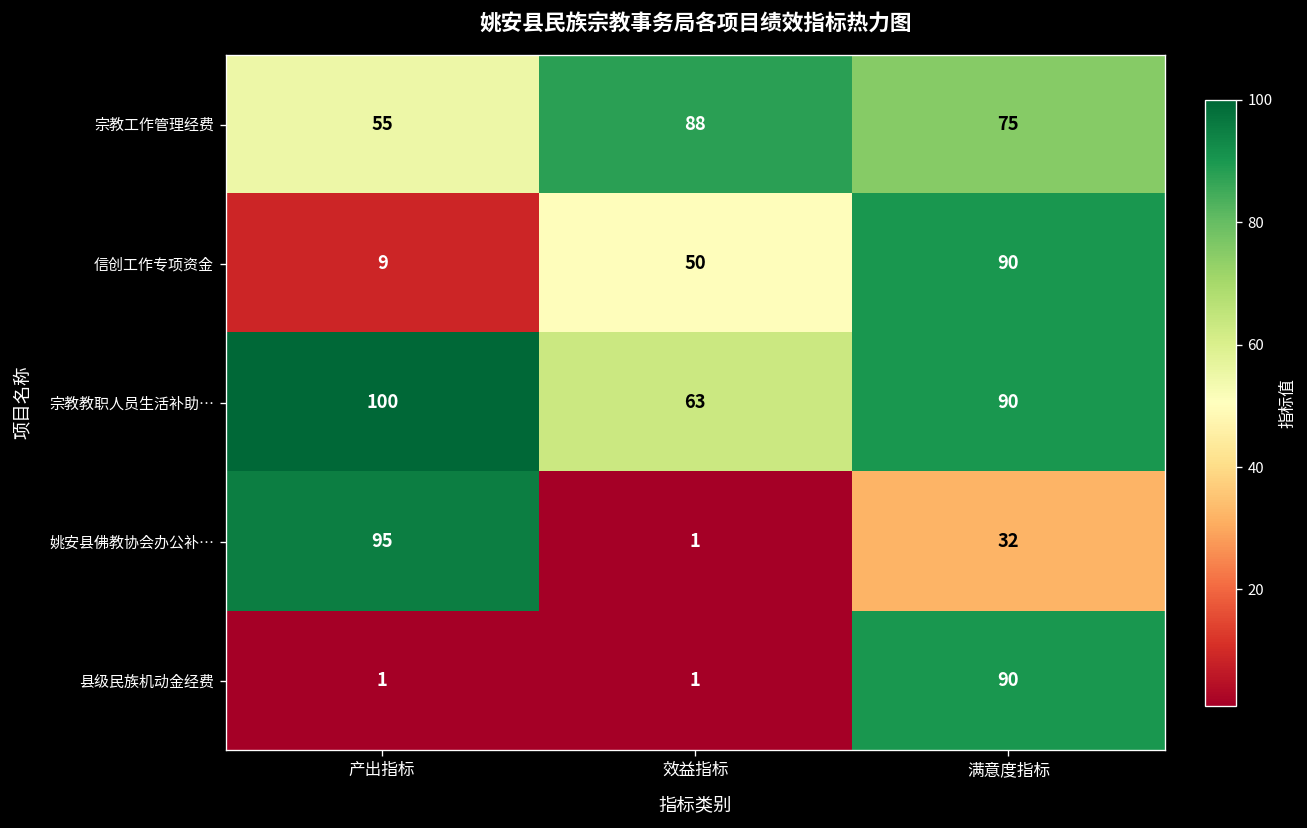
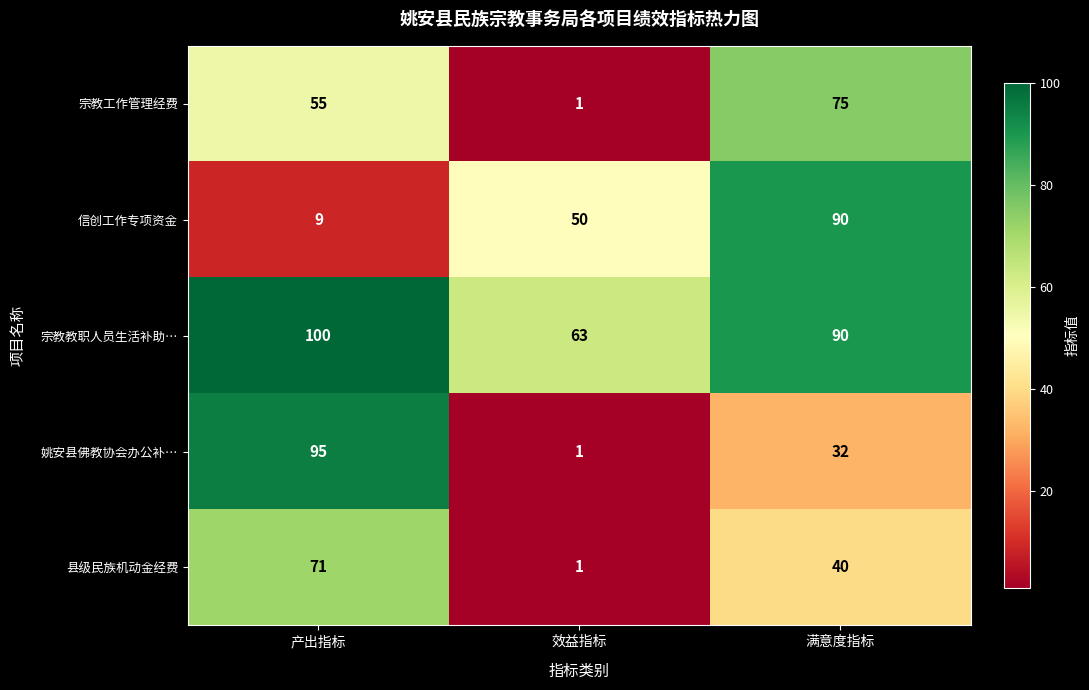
  {
    "宗教工作管理经费": {
      "产出指标": 55,
-     "效益指标": 88,
+     "效益指标": 1,
      "满意度指标": 75
    },
    "信创工作专项资金": {
      "产出指标": 9,
      "效益指标": 50,
      "满意度指标": 90
    },
    "宗教教职人员生活补助…": {
      "产出指标": 100,
      "效益指标": 63,
      "满意度指标": 90
    },
    "姚安县佛教协会办公补…": {
      "产出指标": 95,
      "效益指标": 1,
      "满意度指标": 32
    },
    "县级民族机动金经费": {
-     "产出指标": 1,
+     "产出指标": 71,
      "效益指标": 1,
-     "满意度指标": 90
+     "满意度指标": 40
    }
  }
